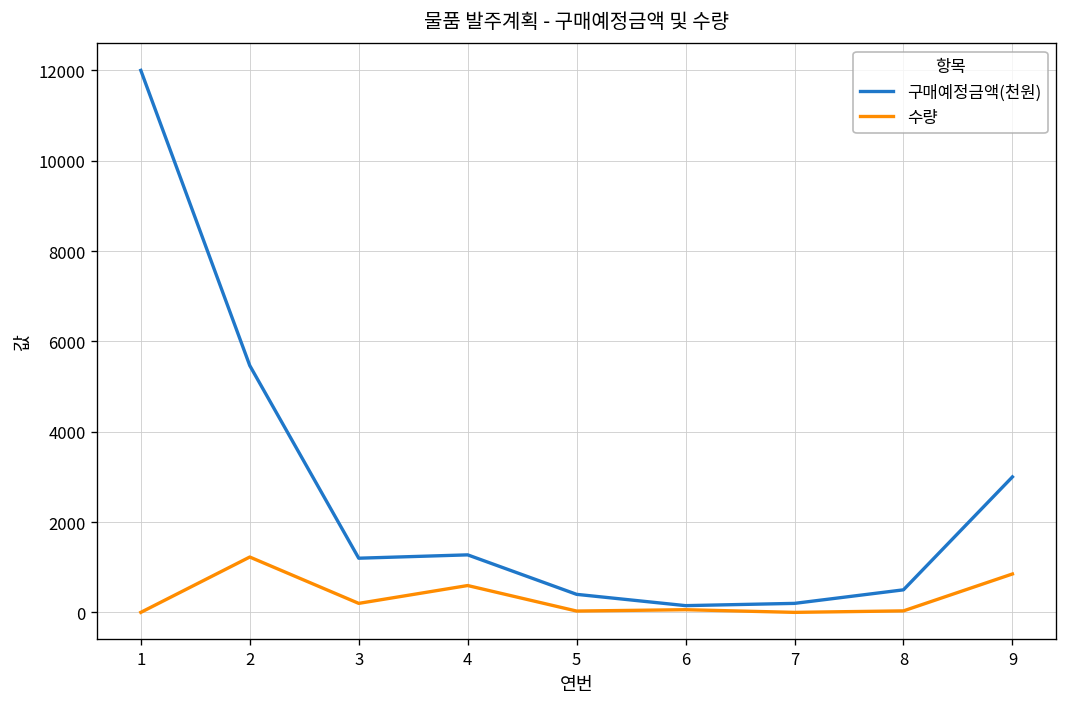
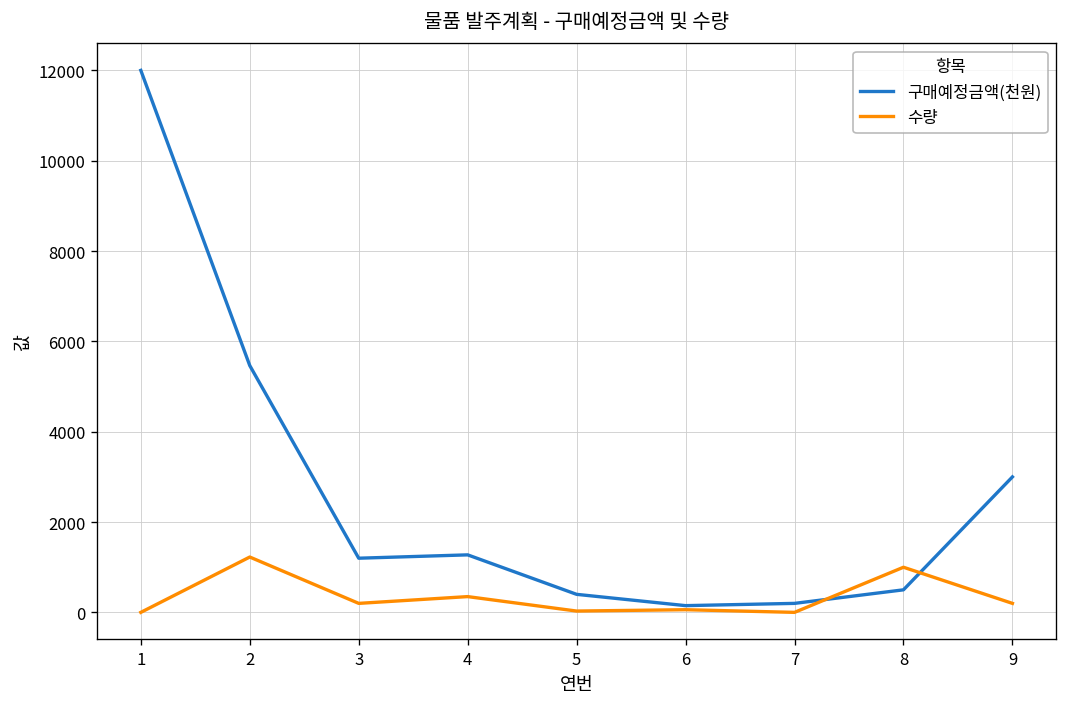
  {
    "구매예정금액(천원)": {
      "1": 12000,
      "2": 5500,
      "3": 1200,
      "4": 1300,
      "5": 400,
      "6": 200,
      "7": 200,
      "8": 500,
      "9": 3000
    },
    "수량": {
      "1": 0,
      "2": 1200,
      "3": 200,
-     "4": 600,
+     "4": 400,
      "5": 0,
      "6": 100,
      "7": 0,
-     "8": 0,
-     "9": 900
+     "8": 1000,
+     "9": 200
    }
  }
